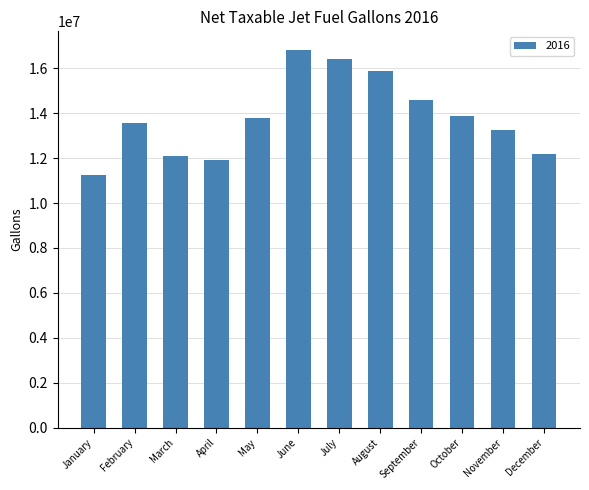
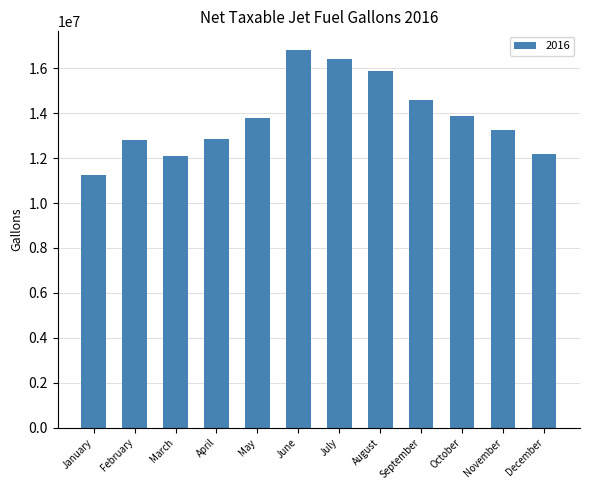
  {
    "January": 11200000,
-   "February": 13600000,
+   "February": 12800000,
    "March": 12100000,
-   "April": 11900000,
+   "April": 12900000,
    "May": 13800000,
    "June": 16800000,
    "July": 16400000,
    "August": 15900000,
    "September": 14600000,
    "October": 13900000,
    "November": 13200000,
    "December": 12200000
  }
